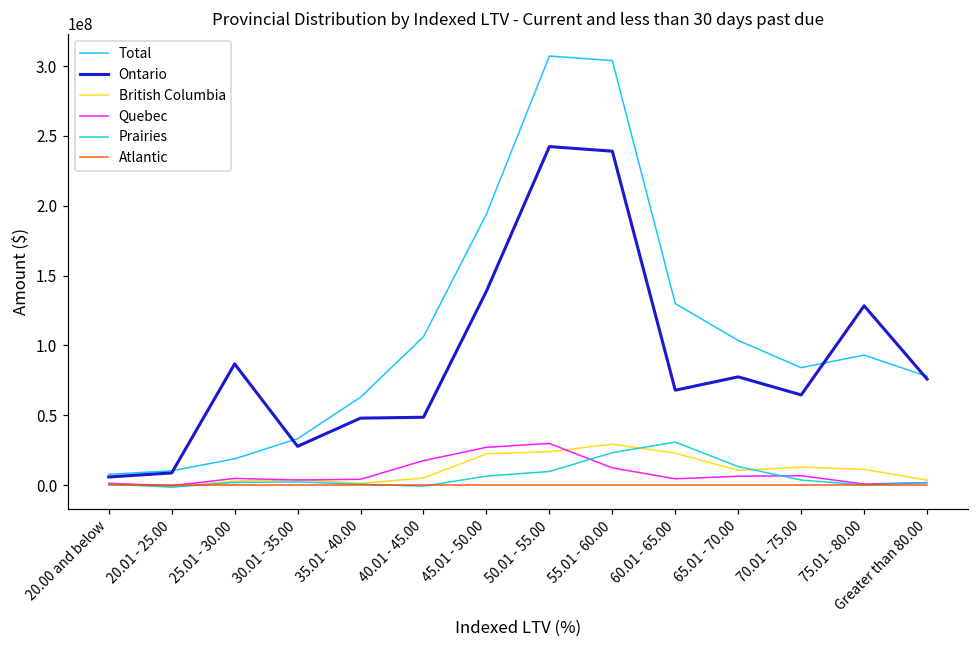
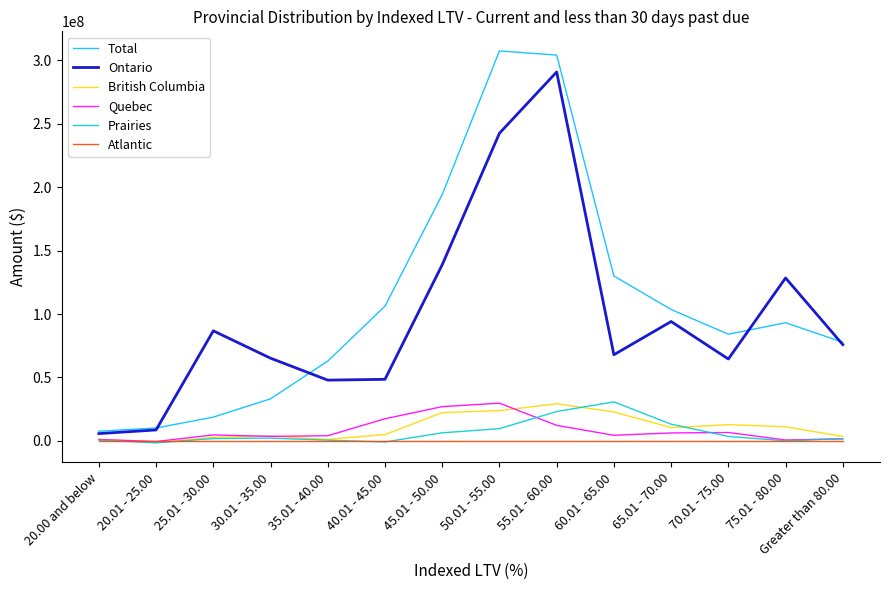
  {
    "Ontario": {
      "25.01 - 30.00": 87000000,
-     "30.01 - 35.00": 28000000,
+     "30.01 - 35.00": 65000000,
      "35.01 - 40.00": 48000000,
      "40.01 - 45.00": 49000000,
      "45.01 - 50.00": 139000000,
      "50.01 - 55.00": 242000000,
-     "55.01 - 60.00": 239000000,
+     "55.01 - 60.00": 291000000,
      "60.01 - 65.00": 68000000,
-     "65.01 - 70.00": 78000000,
+     "65.01 - 70.00": 94000000,
      "70.01 - 75.00": 65000000,
      "75.01 - 80.00": 128000000
    },
    "British Columbia": {
      "40.01 - 45.00": 5000000,
      "45.01 - 50.00": 22000000,
      "50.01 - 55.00": 24000000,
      "55.01 - 60.00": 29000000,
      "60.01 - 65.00": 23000000,
      "65.01 - 70.00": 11000000,
      "70.01 - 75.00": 13000000,
      "75.01 - 80.00": 11000000
    },
    "Quebec": {
      "35.01 - 40.00": 4000000,
      "40.01 - 45.00": 17000000,
      "45.01 - 50.00": 27000000,
      "50.01 - 55.00": 30000000,
      "55.01 - 60.00": 12000000,
      "60.01 - 65.00": 4000000,
      "65.01 - 70.00": 6000000,
      "70.01 - 75.00": 7000000
    },
    "Atlantic": {
      "30.01 - 35.00": 0,
      "45.01 - 50.00": 0,
      "50.01 - 55.00": 0,
      "55.01 - 60.00": 0,
      "60.01 - 65.00": 0,
      "65.01 - 70.00": 0,
      "70.01 - 75.00": 0
    }
  }
